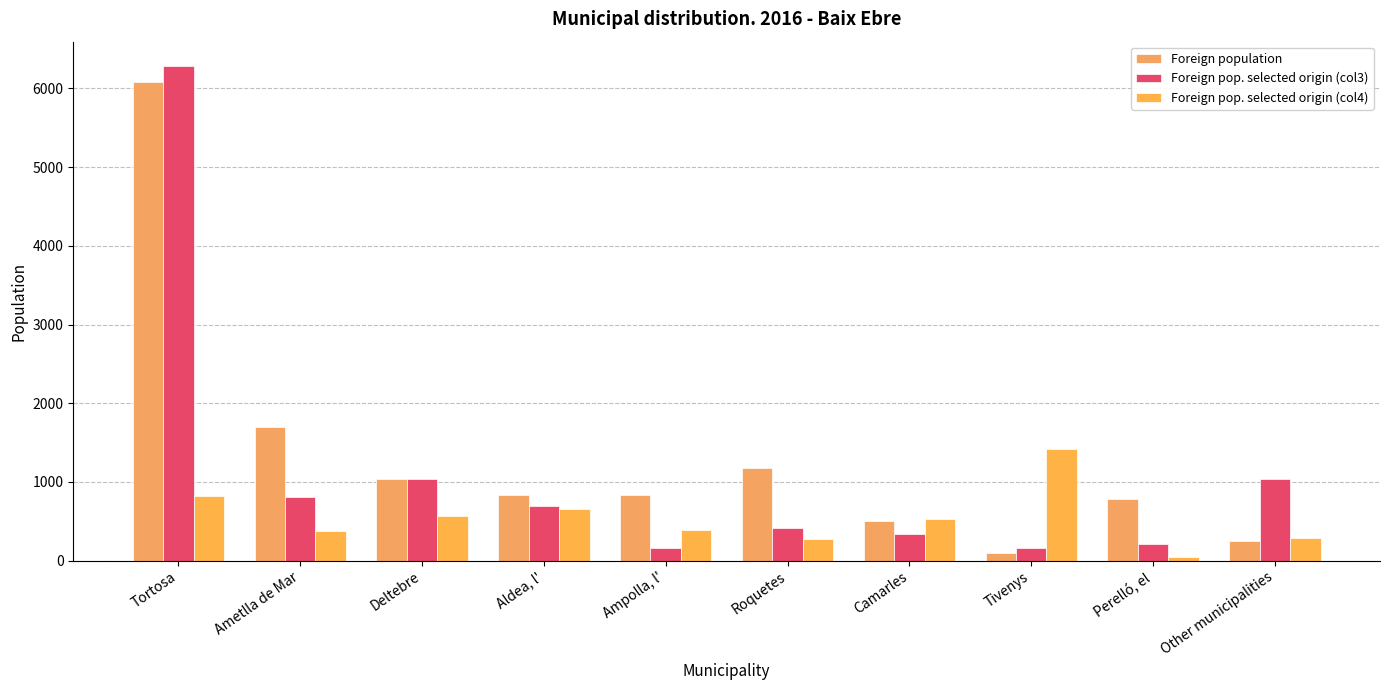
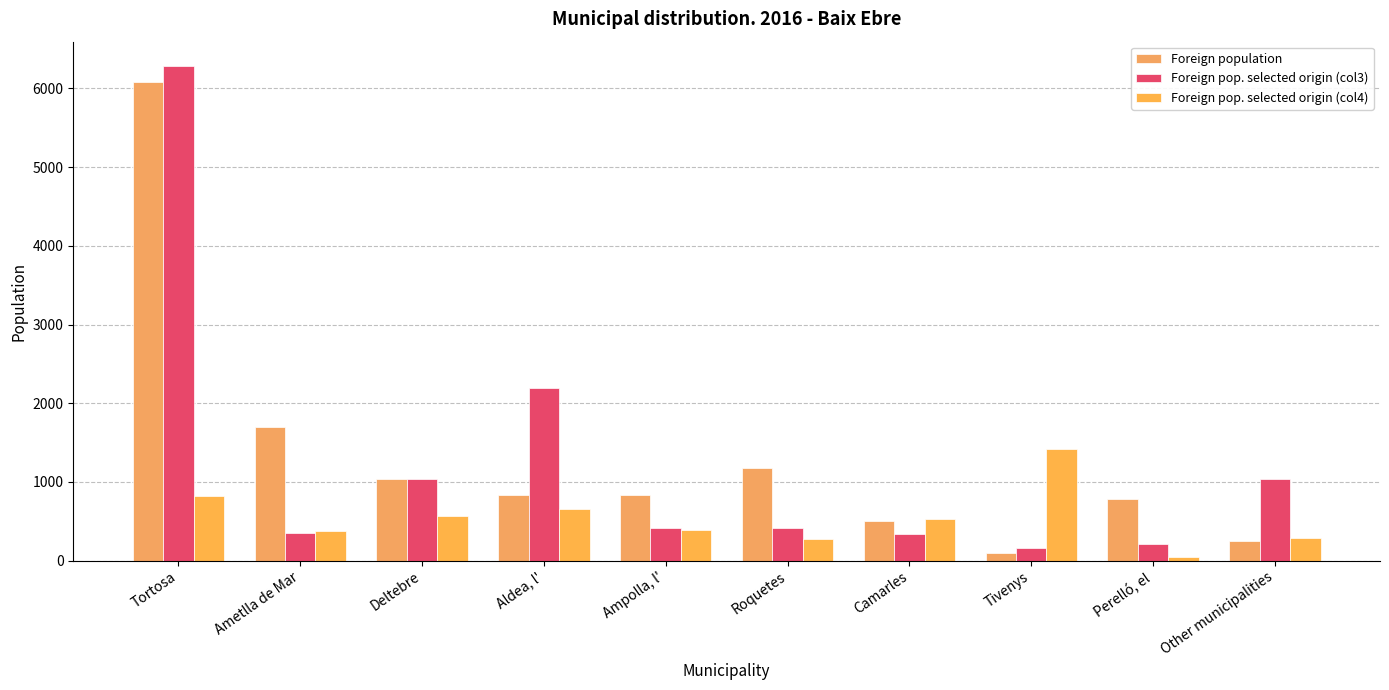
  {
    "Foreign pop. selected origin (col3)": {
      "Tortosa": 6300,
-     "Ametlla de Mar": 800,
+     "Ametlla de Mar": 400,
      "Deltebre": 1000,
-     "Aldea, l'": 700,
-     "Ampolla, l'": 200,
+     "Aldea, l'": 2200,
+     "Ampolla, l'": 400,
      "Roquetes": 400,
      "Camarles": 300,
      "Tivenys": 200,
      "Perelló, el": 200,
      "Other municipalities": 1000
    }
  }
